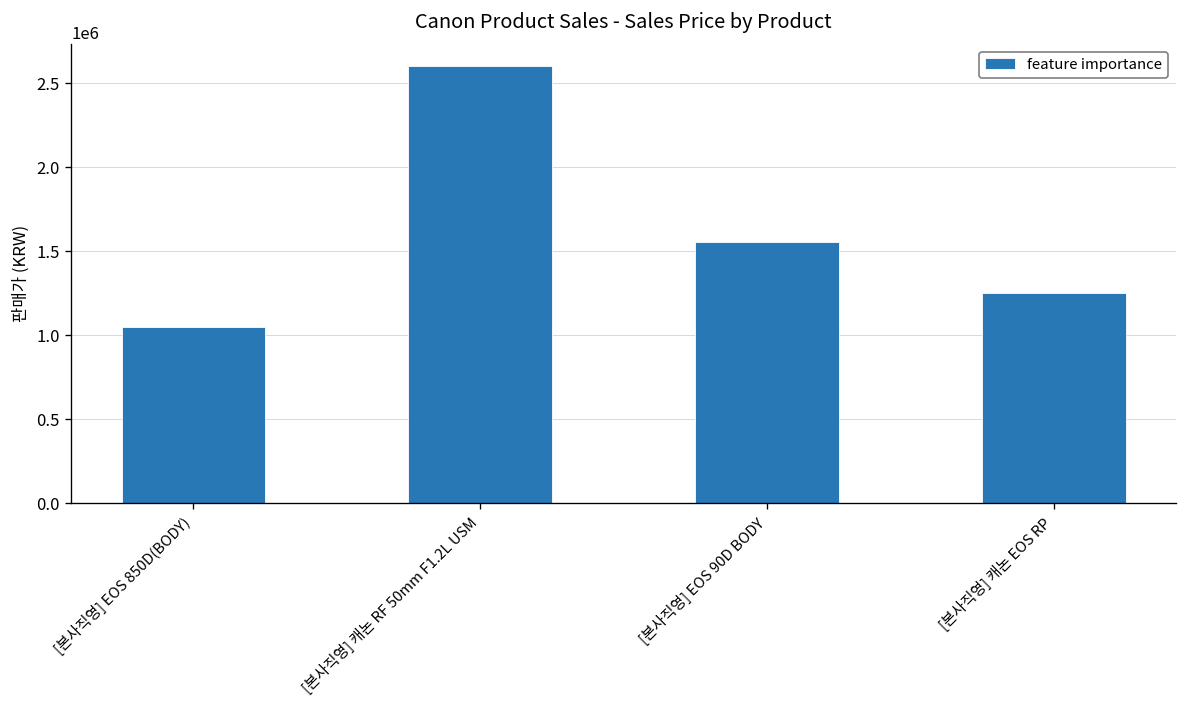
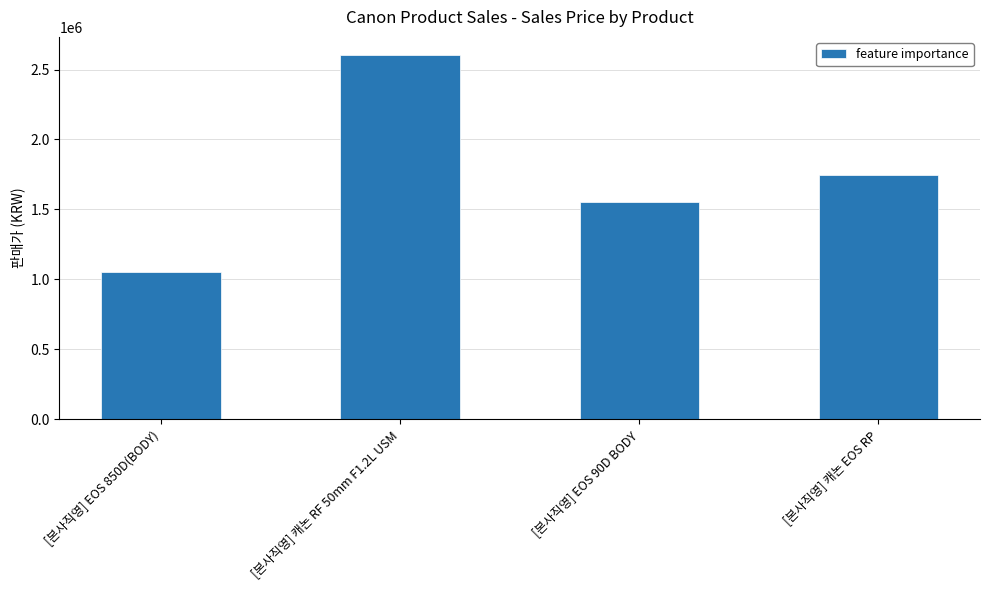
  {
    "[본사직영] EOS 850D(BODY)": 1050000,
    "[본사직영] 캐논 RF 50mm F1.2L USM": 2600000,
    "[본사직영] EOS 90D BODY": 1550000,
-   "[본사직영] 캐논 EOS RP": 1250000
+   "[본사직영] 캐논 EOS RP": 1740000
  }
